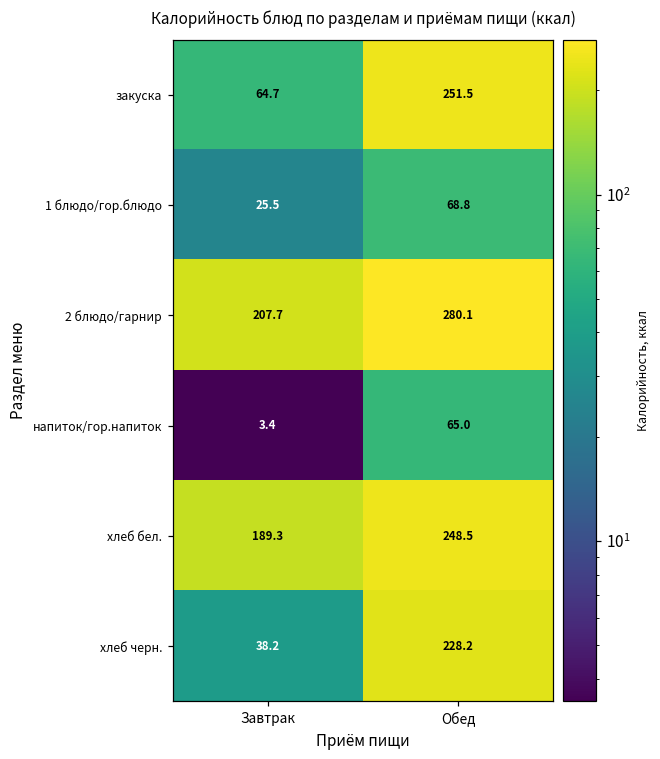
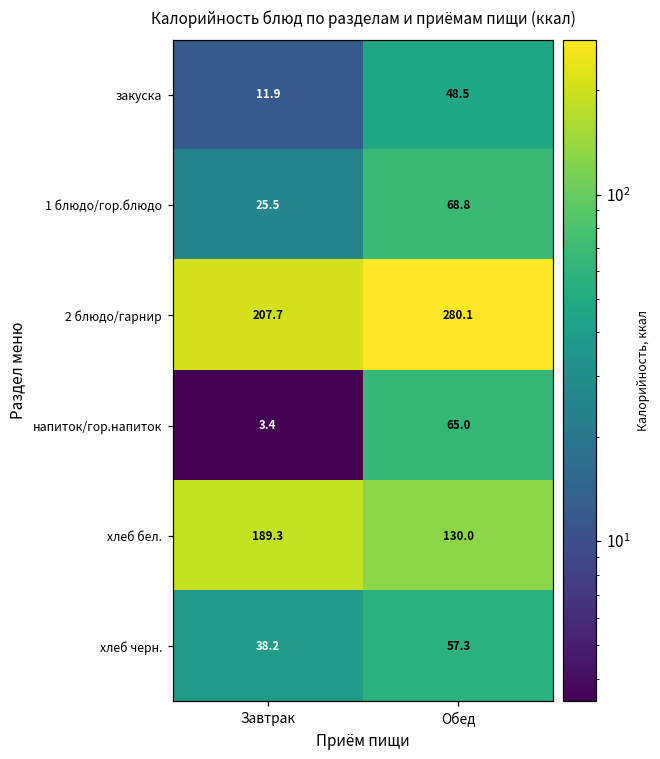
  {
    "закуска": {
-     "Завтрак": 64.7,
-     "Обед": 251.5
+     "Завтрак": 11.9,
+     "Обед": 48.5
    },
    "1 блюдо/гор.блюдо": {
      "Завтрак": 25.5,
      "Обед": 68.8
    },
    "2 блюдо/гарнир": {
      "Завтрак": 207.7,
      "Обед": 280.1
    },
    "напиток/гор.напиток": {
      "Завтрак": 3.4,
      "Обед": 65.0
    },
    "хлеб бел.": {
      "Завтрак": 189.3,
-     "Обед": 248.5
+     "Обед": 130.0
    },
    "хлеб черн.": {
      "Завтрак": 38.2,
-     "Обед": 228.2
+     "Обед": 57.3
    }
  }
